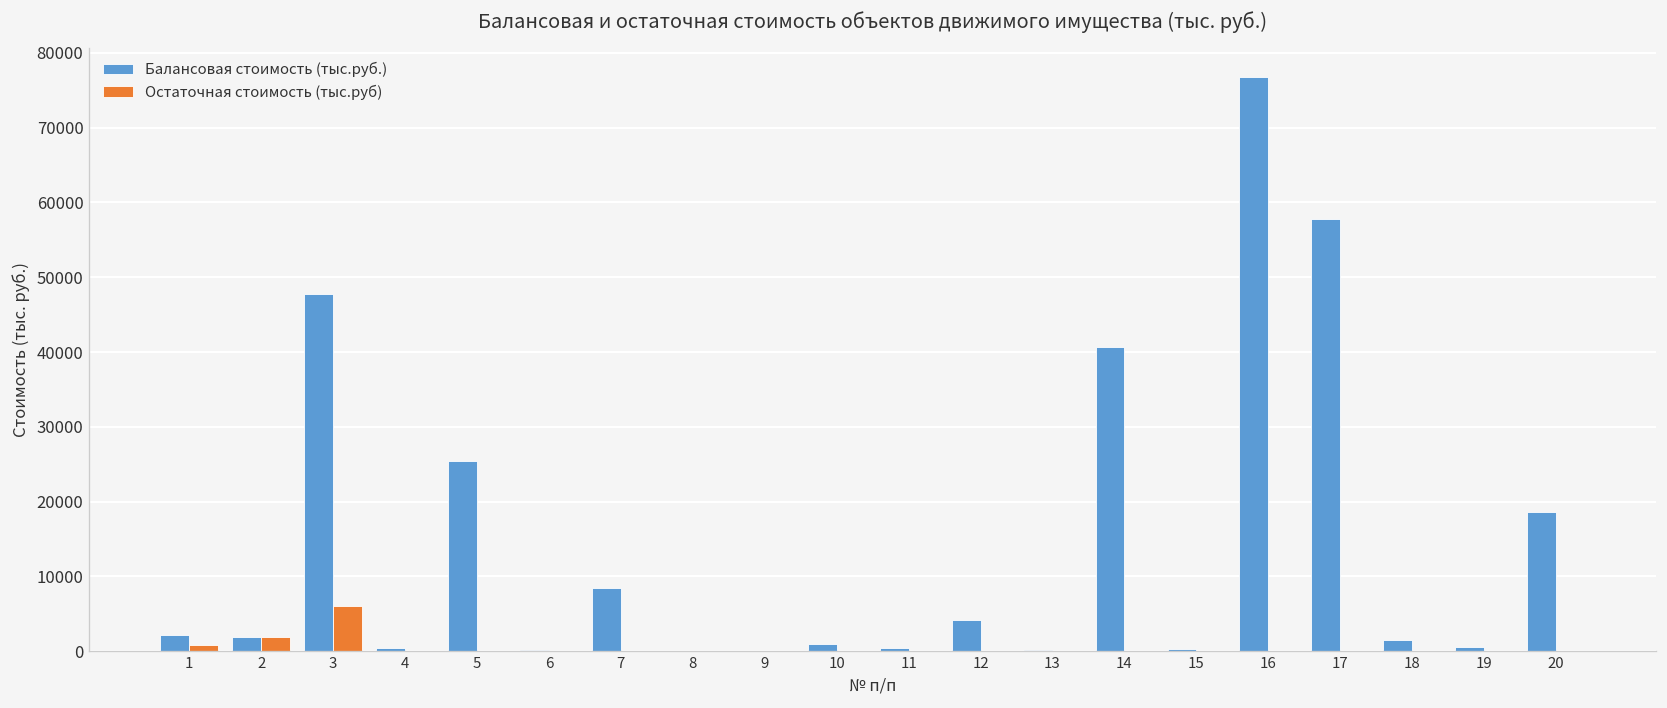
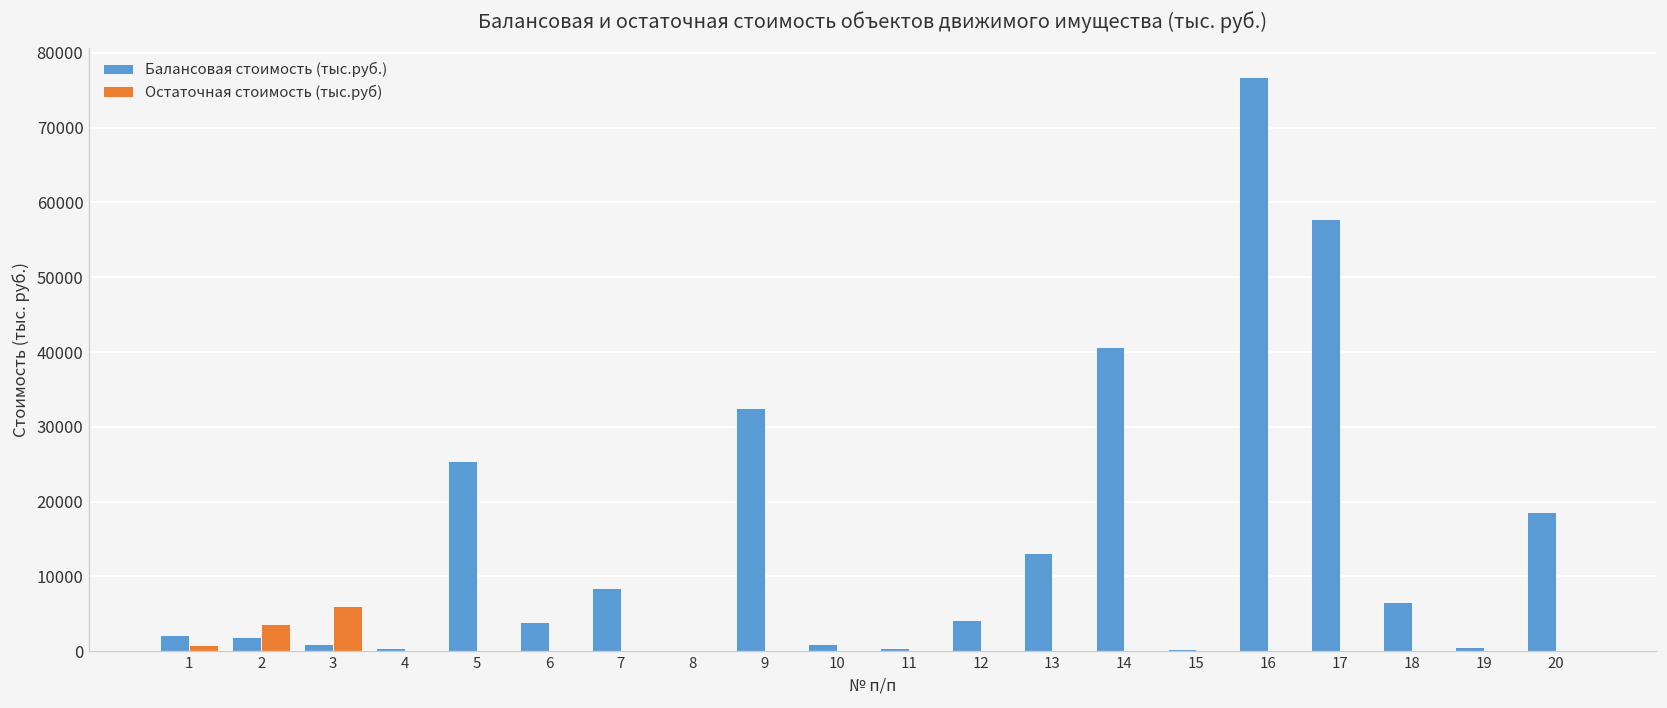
  {
    "Балансовая стоимость (тыс.руб.)": {
      "1": 2000,
      "2": 2000,
-     "3": 48000,
+     "3": 1000,
      "4": 0,
      "5": 25000,
-     "6": 0,
+     "6": 4000,
      "7": 8000,
-     "9": 0,
+     "9": 32000,
      "10": 1000,
      "12": 4000,
-     "13": 0,
+     "13": 13000,
      "14": 41000,
      "16": 77000,
      "17": 58000,
-     "18": 1000,
+     "18": 7000,
      "19": 1000,
      "20": 19000
    },
    "Остаточная стоимость (тыс.руб)": {
      "1": 1000,
-     "2": 2000,
+     "2": 4000,
      "3": 6000,
      "4": 0,
      "5": 0,
      "7": 0,
      "8": 0,
      "10": 0,
      "11": 0,
      "12": 0,
      "13": 0,
      "14": 0,
      "15": 0,
      "16": 0,
      "17": 0,
      "18": 0,
      "19": 0,
      "20": 0
    }
  }
